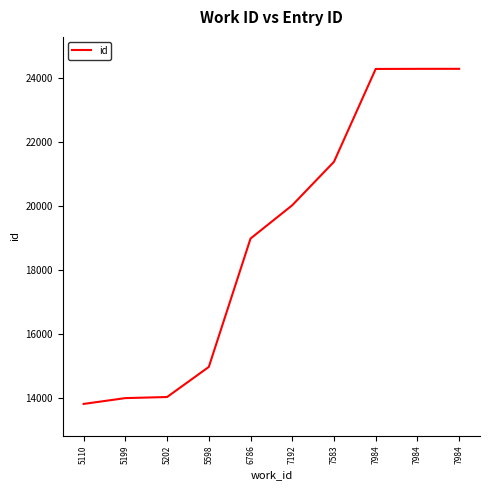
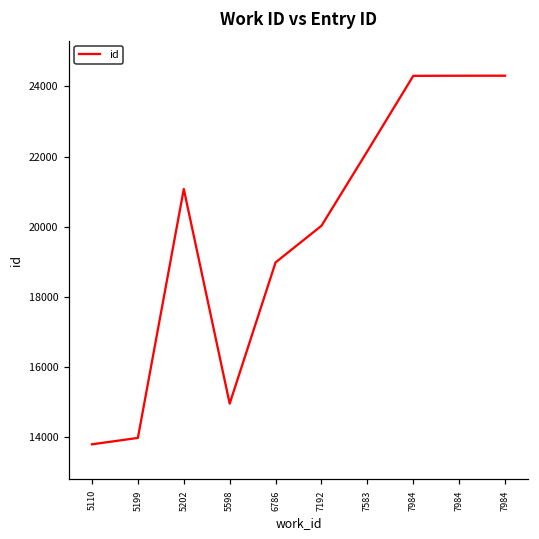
  {
    "5110": 13800,
    "5199": 14000,
-   "5202": 14000,
+   "5202": 21100,
    "5598": 15000,
    "6786": 19000,
    "7192": 20000,
-   "7583": 21400
+   "7583": 22200
  }
